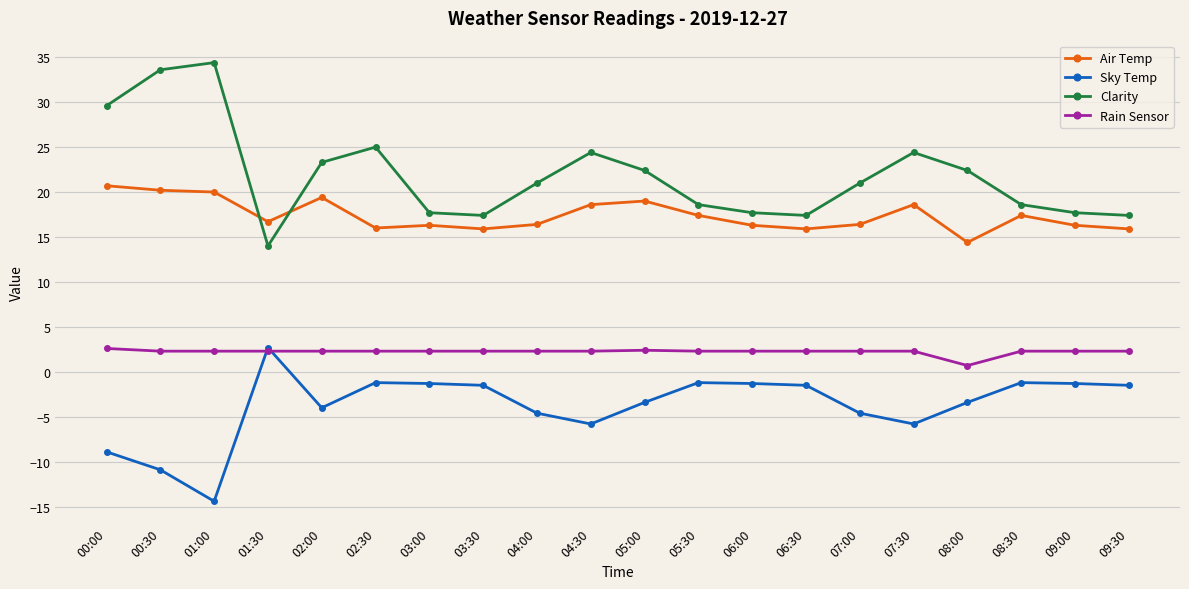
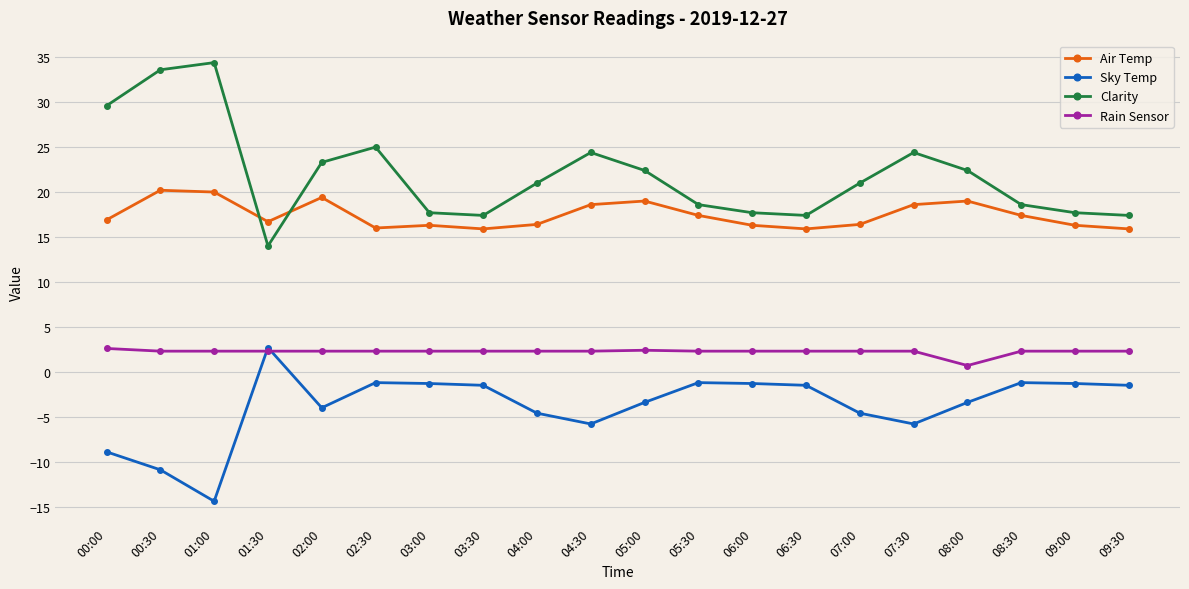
  {
    "Air Temp": {
-     "00:00": 21,
+     "00:00": 17,
      "00:30": 20,
      "01:00": 20,
      "01:30": 17,
      "02:00": 19,
      "02:30": 16,
      "03:00": 16,
      "03:30": 16,
      "04:00": 16,
      "04:30": 19,
      "05:00": 19,
      "05:30": 17,
      "06:00": 16,
      "06:30": 16,
      "07:00": 16,
      "07:30": 19,
-     "08:00": 14,
+     "08:00": 19,
      "08:30": 17,
      "09:00": 16,
      "09:30": 16
    },
    "Sky Temp": {
      "00:00": -9,
      "00:30": -11,
      "01:00": -14,
      "01:30": 3,
      "02:00": -4,
      "02:30": -1,
      "03:00": -1,
      "03:30": -2,
      "04:00": -5,
      "04:30": -6,
      "05:00": -3,
      "05:30": -1,
      "06:00": -1,
      "06:30": -2,
      "07:00": -5,
      "07:30": -6,
      "08:00": -3,
      "08:30": -1,
      "09:00": -1,
      "09:30": -2
    },
    "Clarity": {
      "00:00": 30,
      "00:30": 34,
      "01:00": 34,
      "01:30": 14,
      "02:00": 23,
      "02:30": 25,
      "03:00": 18,
      "03:30": 17,
      "04:00": 21,
      "04:30": 24,
      "05:00": 22,
      "05:30": 19,
      "06:00": 18,
      "06:30": 17,
      "07:00": 21,
      "07:30": 24,
      "08:00": 22,
      "08:30": 19,
      "09:00": 18,
      "09:30": 17
    },
    "Rain Sensor": {
      "00:00": 3,
      "00:30": 2,
      "01:00": 2,
      "01:30": 2,
      "02:00": 2,
      "02:30": 2,
      "03:00": 2,
      "03:30": 2,
      "04:00": 2,
      "04:30": 2,
      "05:00": 2,
      "05:30": 2,
      "06:00": 2,
      "06:30": 2,
      "07:00": 2,
      "07:30": 2,
      "08:00": 1,
      "08:30": 2,
      "09:00": 2,
      "09:30": 2
    }
  }
